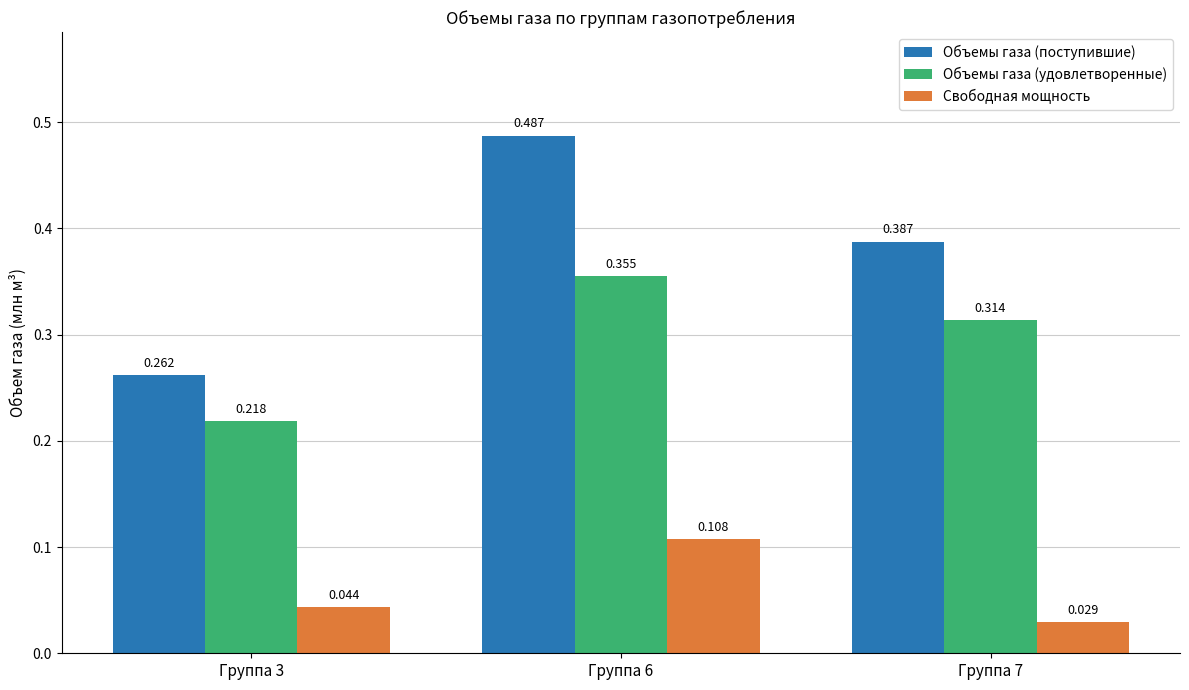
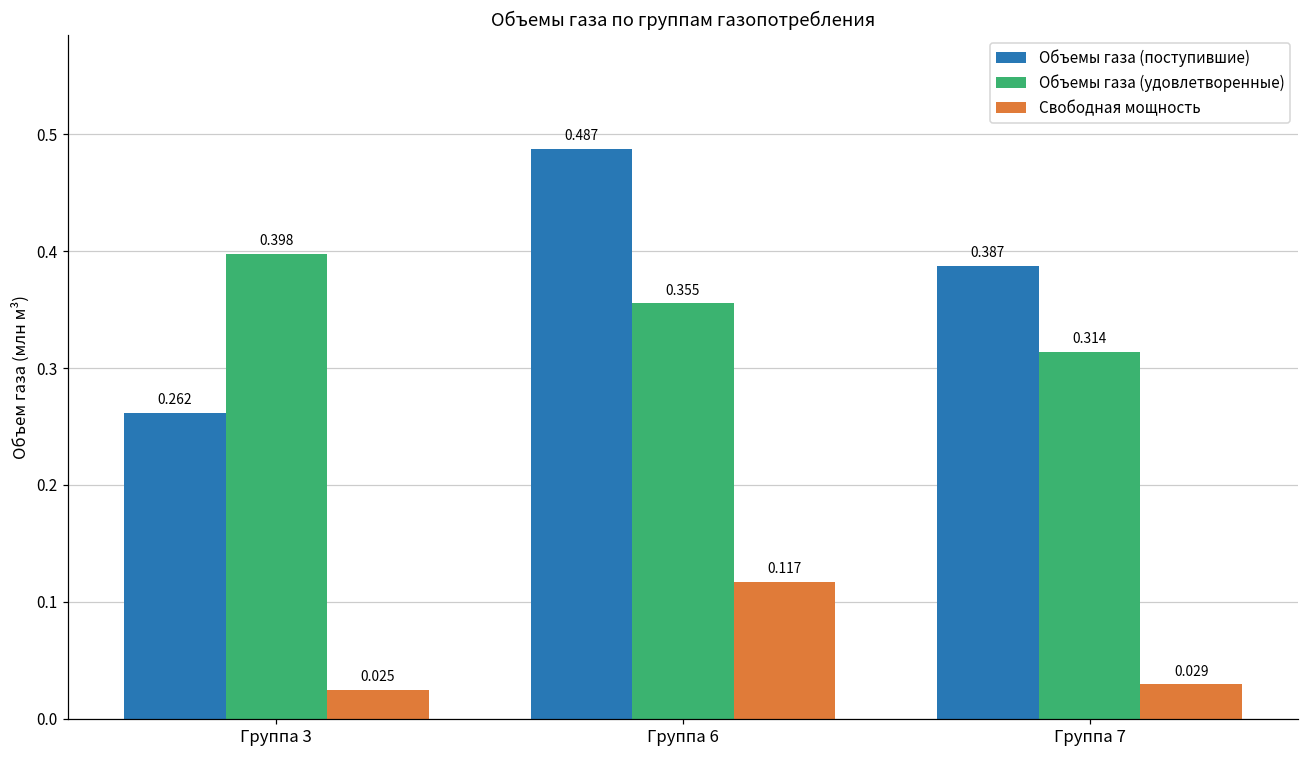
  {
    "Объемы газа (поступившие)": {
      "Группа 3": 0.262,
      "Группа 6": 0.487,
      "Группа 7": 0.387
    },
    "Объемы газа (удовлетворенные)": {
-     "Группа 3": 0.218,
+     "Группа 3": 0.398,
      "Группа 6": 0.355,
      "Группа 7": 0.314
    },
    "Свободная мощность": {
-     "Группа 3": 0.044,
-     "Группа 6": 0.108,
+     "Группа 3": 0.025,
+     "Группа 6": 0.117,
      "Группа 7": 0.029
    }
  }
